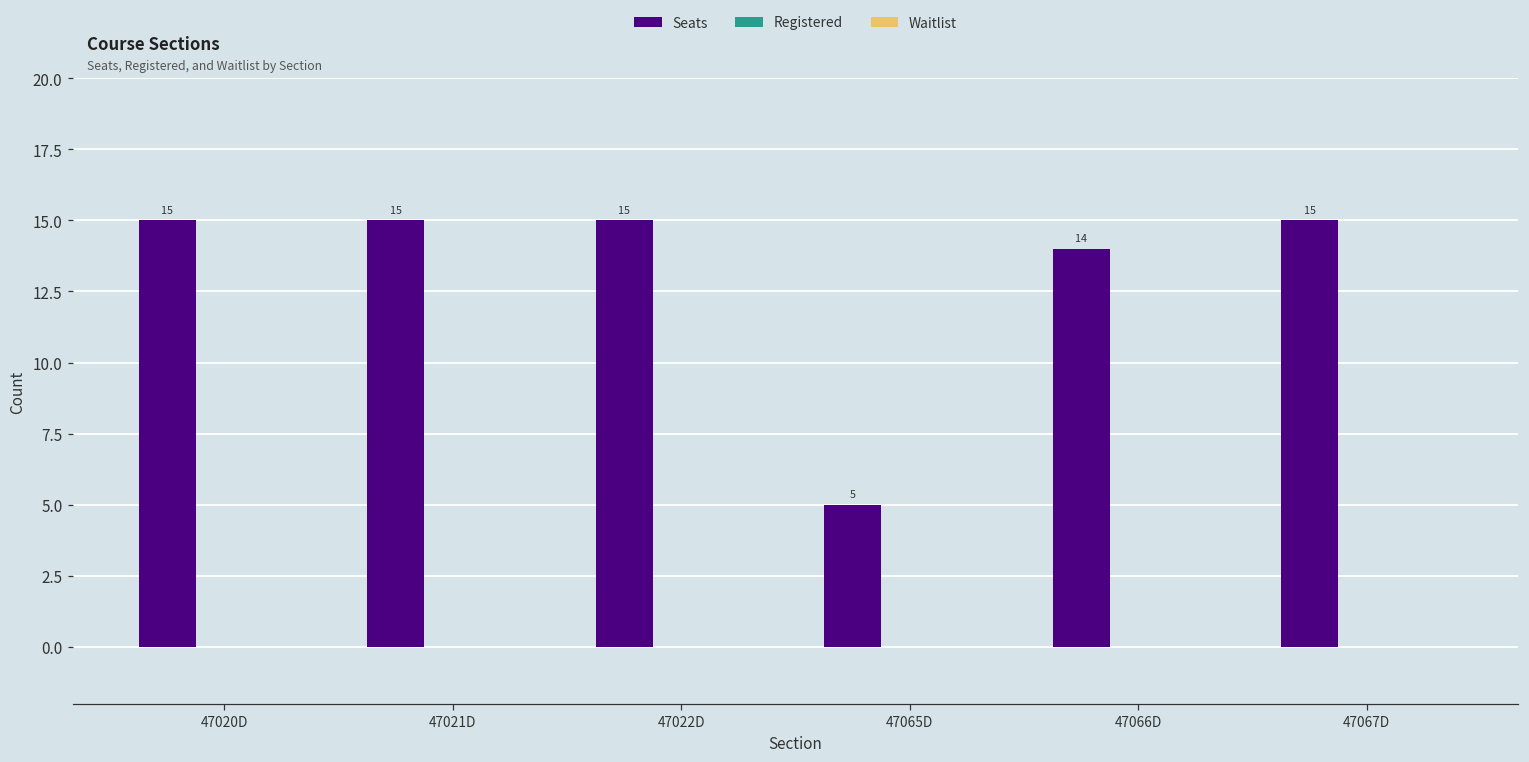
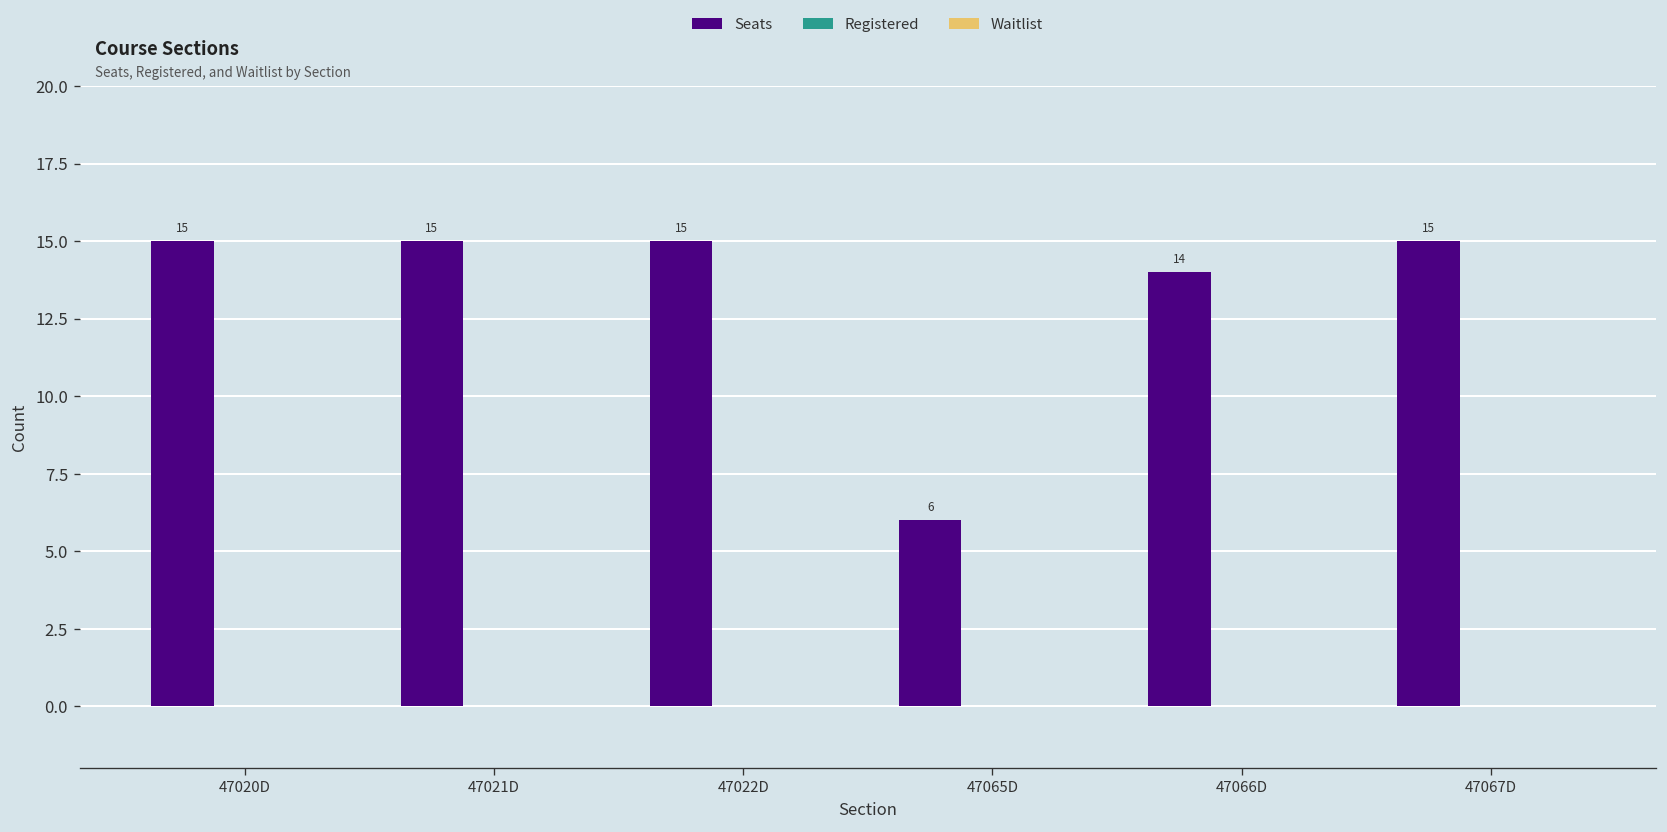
  {
    "Seats": {
      "47020D": 15,
      "47021D": 15,
      "47022D": 15,
-     "47065D": 5,
+     "47065D": 6,
      "47066D": 14,
      "47067D": 15
    },
    "Registered": {
      "47020D": 0.0,
      "47021D": 0.0,
      "47022D": 0.0,
      "47065D": 0.0,
      "47066D": 0.0,
      "47067D": 0.0
    },
    "Waitlist": {
      "47020D": 0.0,
      "47021D": 0.0,
      "47022D": 0.0,
      "47065D": 0.0,
      "47066D": 0.0,
      "47067D": 0.0
    }
  }
